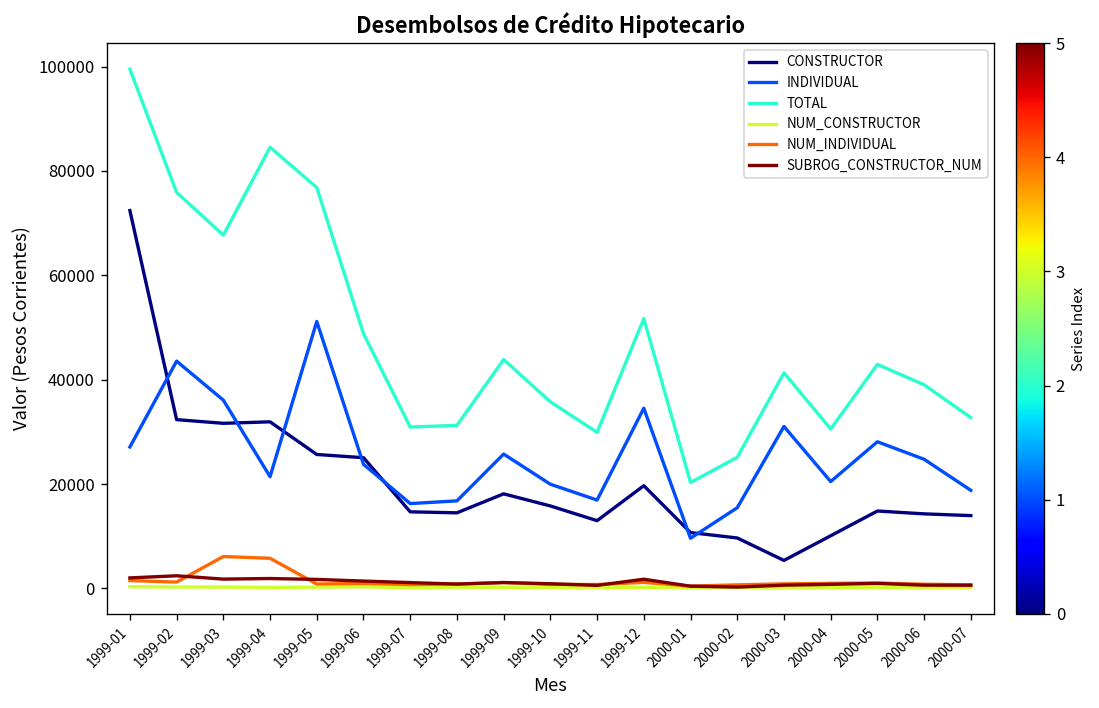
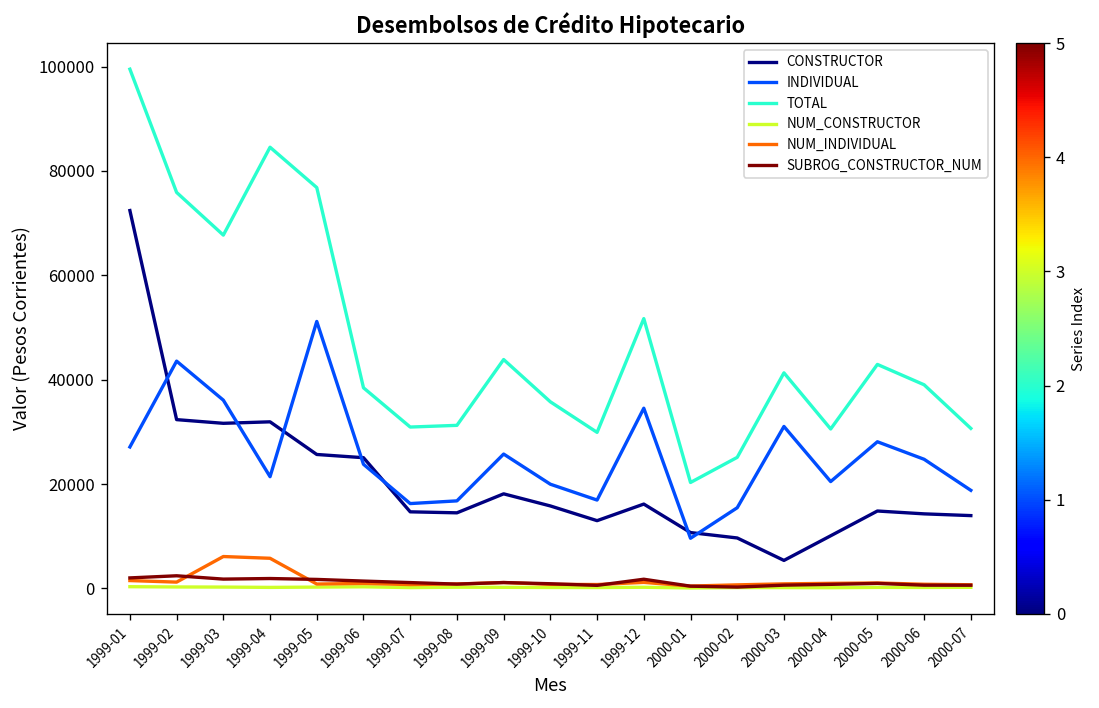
  {
    "CONSTRUCTOR": {
      "1999-01": 72000,
      "1999-02": 32000,
      "1999-03": 32000,
      "1999-04": 32000,
      "1999-05": 26000,
      "1999-06": 25000,
      "1999-07": 15000,
      "1999-08": 14000,
      "1999-09": 18000,
      "1999-10": 16000,
      "1999-11": 13000,
-     "1999-12": 20000,
+     "1999-12": 16000,
      "2000-01": 11000,
      "2000-02": 10000,
      "2000-03": 5000,
      "2000-04": 10000,
      "2000-05": 15000,
      "2000-06": 14000,
      "2000-07": 14000
    },
    "INDIVIDUAL": {
      "1999-01": 27000,
      "1999-02": 44000,
      "1999-03": 36000,
      "1999-04": 21000,
      "1999-05": 51000,
      "1999-06": 24000,
      "1999-07": 16000,
      "1999-08": 17000,
      "1999-09": 26000,
      "1999-10": 20000,
      "1999-11": 17000,
      "1999-12": 35000,
      "2000-01": 10000,
      "2000-02": 15000,
      "2000-03": 31000,
      "2000-04": 20000,
      "2000-05": 28000,
      "2000-06": 25000,
      "2000-07": 19000
    },
    "TOTAL": {
      "1999-01": 100000,
      "1999-02": 76000,
      "1999-03": 68000,
      "1999-04": 85000,
      "1999-05": 77000,
-     "1999-06": 49000,
+     "1999-06": 38000,
      "1999-07": 31000,
      "1999-08": 31000,
      "1999-09": 44000,
      "1999-10": 36000,
      "1999-11": 30000,
      "1999-12": 52000,
      "2000-01": 20000,
      "2000-02": 25000,
      "2000-03": 41000,
      "2000-04": 31000,
      "2000-05": 43000,
      "2000-06": 39000,
-     "2000-07": 33000
+     "2000-07": 31000
    },
    "NUM_CONSTRUCTOR": {
      "1999-01": 0,
      "1999-02": 0,
      "1999-03": 0,
      "1999-04": 0,
      "1999-06": 0,
      "1999-07": 0,
      "1999-08": 0,
      "1999-09": 0,
      "1999-10": 0,
      "1999-12": 0,
      "2000-04": 0,
      "2000-05": 0
    },
    "NUM_INDIVIDUAL": {
      "1999-02": 1000,
      "1999-03": 6000,
      "1999-04": 6000,
      "1999-12": 1000
    },
    "SUBROG_CONSTRUCTOR_NUM": {
      "1999-02": 2000,
      "1999-03": 2000,
      "1999-04": 2000,
      "1999-05": 2000,
      "1999-12": 2000
    }
  }
